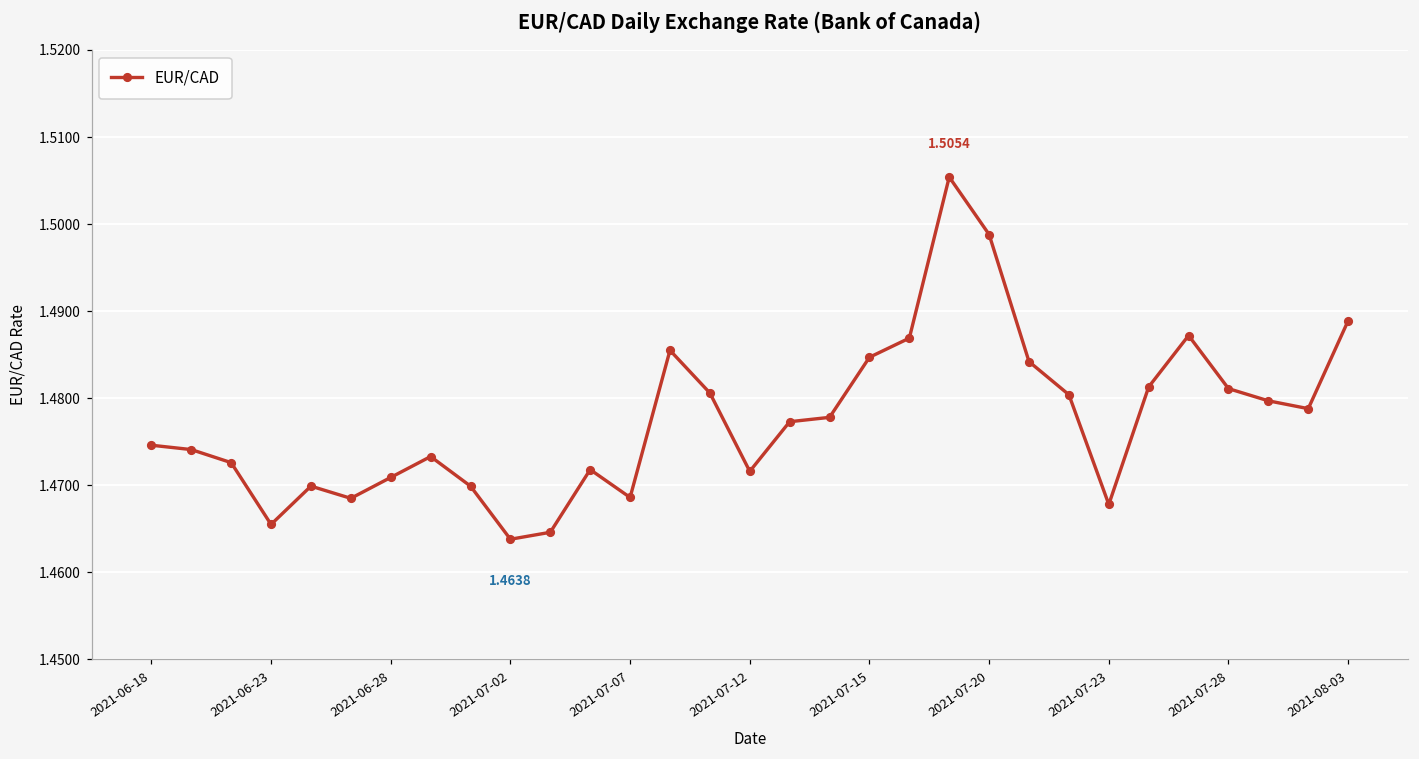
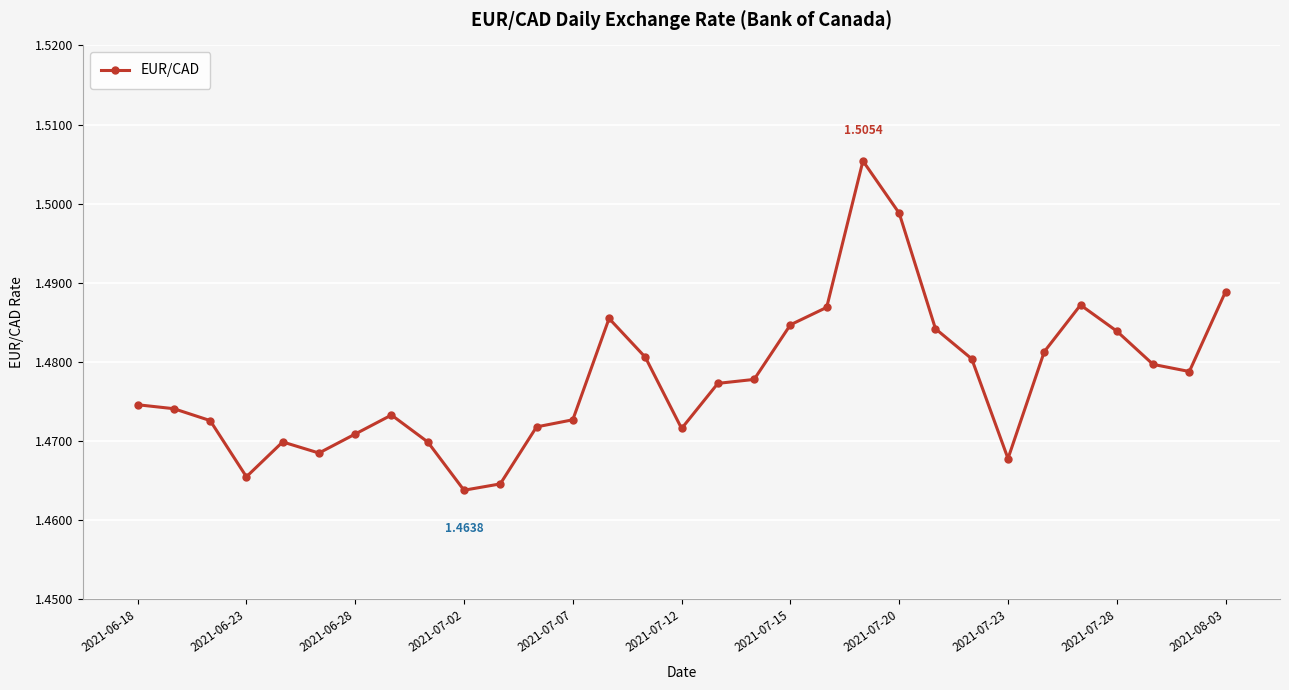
  {
    "2021-06-18": 1.475,
    "2021-06-23": 1.466,
    "2021-06-28": 1.471,
-   "2021-07-07": 1.469,
+   "2021-07-07": 1.473,
    "2021-07-12": 1.472,
    "2021-07-15": 1.485,
    "2021-07-20": 1.499,
    "2021-07-23": 1.468,
-   "2021-07-28": 1.481,
+   "2021-07-28": 1.484,
    "2021-08-03": 1.489
  }
